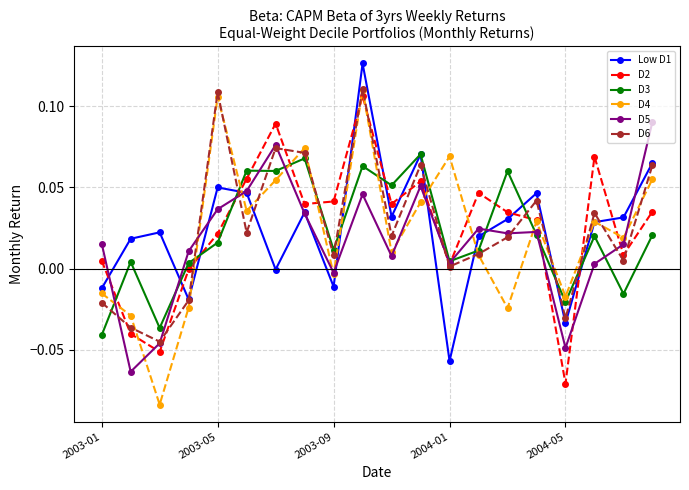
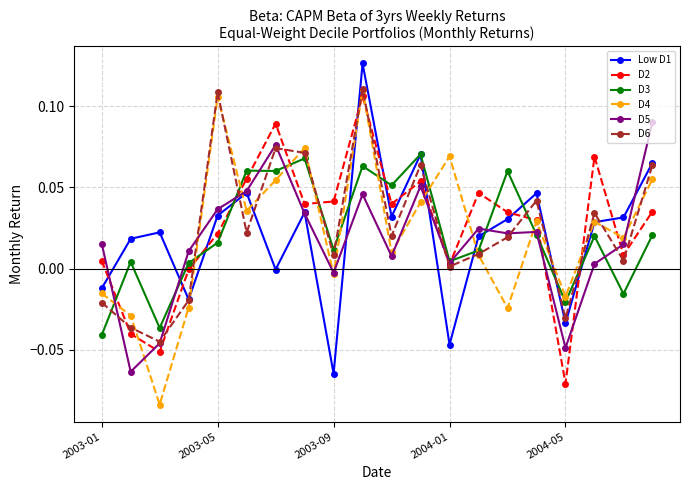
  {
    "Low D1": {
      "2003-01": -0.012,
-     "2003-05": 0.050,
-     "2003-09": -0.011,
-     "2004-01": -0.057,
+     "2003-05": 0.033,
+     "2003-09": -0.065,
+     "2004-01": -0.047,
      "2004-05": -0.034
    },
    "D2": {
      "2003-01": 0.005,
      "2003-05": 0.022,
      "2003-09": 0.041,
      "2004-05": -0.071
    },
    "D3": {
      "2003-01": -0.041,
      "2003-05": 0.016,
      "2003-09": 0.012,
      "2004-05": -0.021
    },
    "D4": {
      "2003-01": -0.015,
      "2003-05": 0.106,
      "2004-01": 0.069,
      "2004-05": -0.017
    },
    "D5": {
      "2003-01": 0.015,
      "2003-05": 0.037,
      "2004-05": -0.049
    },
    "D6": {
      "2003-01": -0.021,
      "2003-05": 0.109,
      "2003-09": 0.008,
      "2004-05": -0.031
    }
  }
